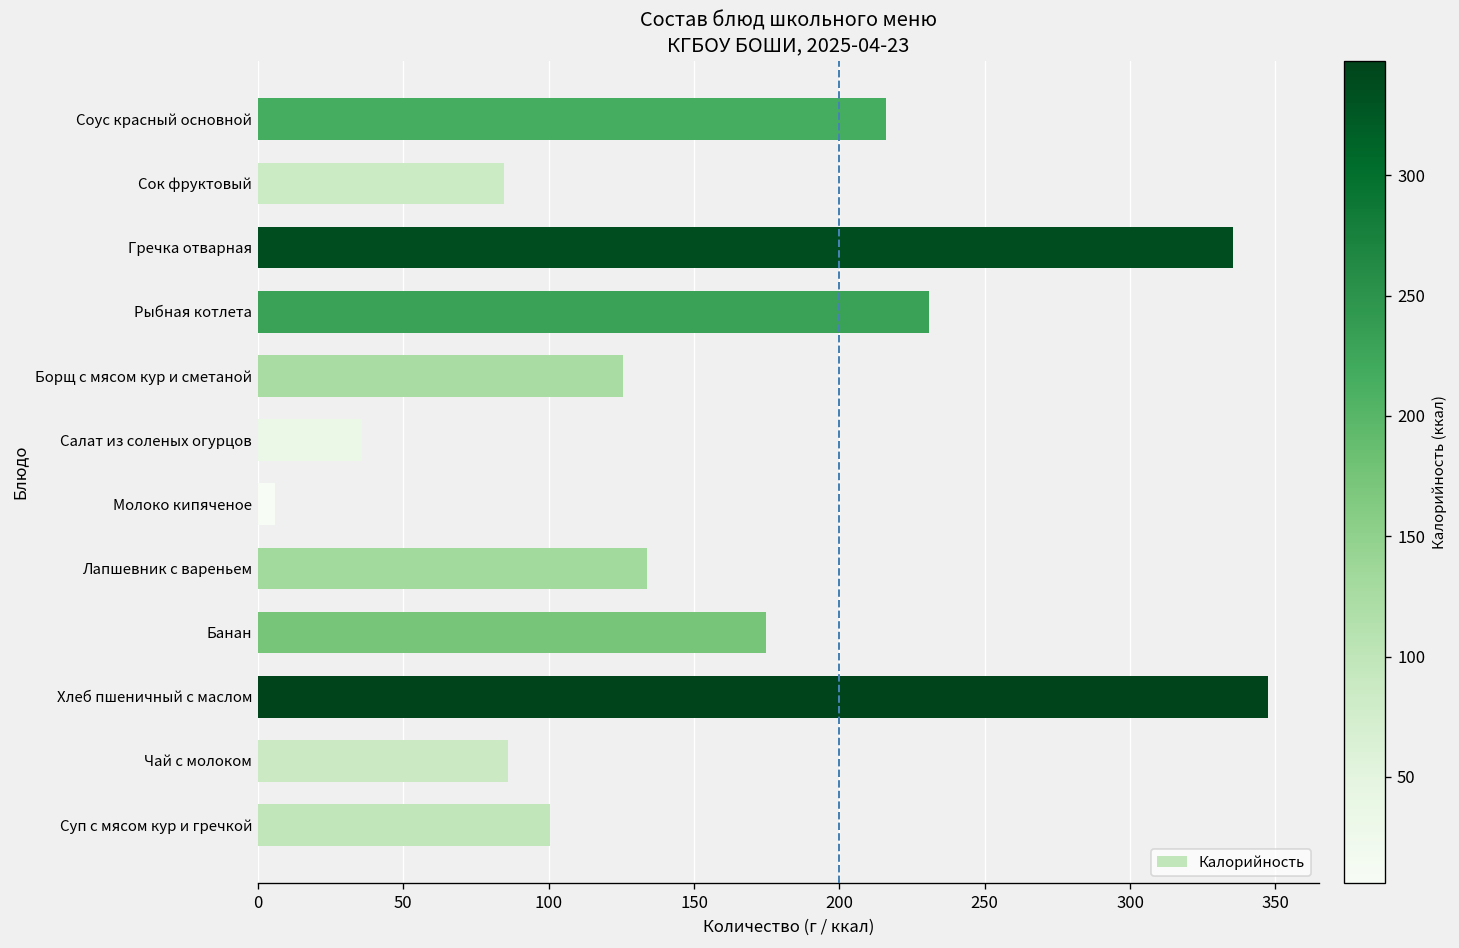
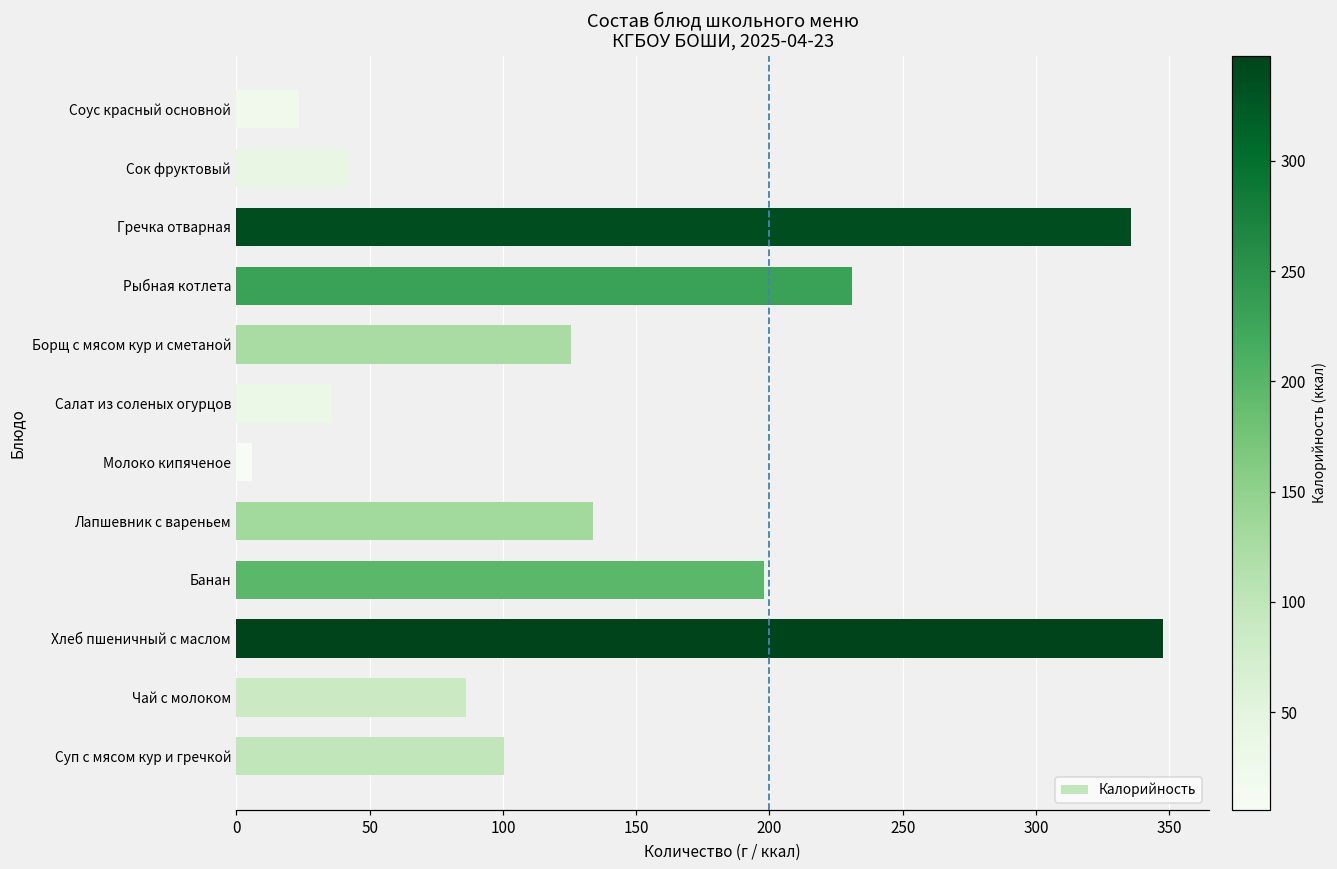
  {
-   "Соус красный основной": 216,
-   "Сок фруктовый": 85,
+   "Соус красный основной": 24,
+   "Сок фруктовый": 42,
    "Гречка отварная": 336,
    "Рыбная котлета": 231,
    "Борщ с мясом кур и сметаной": 126,
    "Салат из соленых огурцов": 36,
    "Молоко кипяченое": 6,
    "Лапшевник с вареньем": 134,
-   "Банан": 175,
+   "Банан": 198,
    "Хлеб пшеничный с маслом": 348,
    "Чай с молоком": 86,
    "Суп с мясом кур и гречкой": 101
  }
